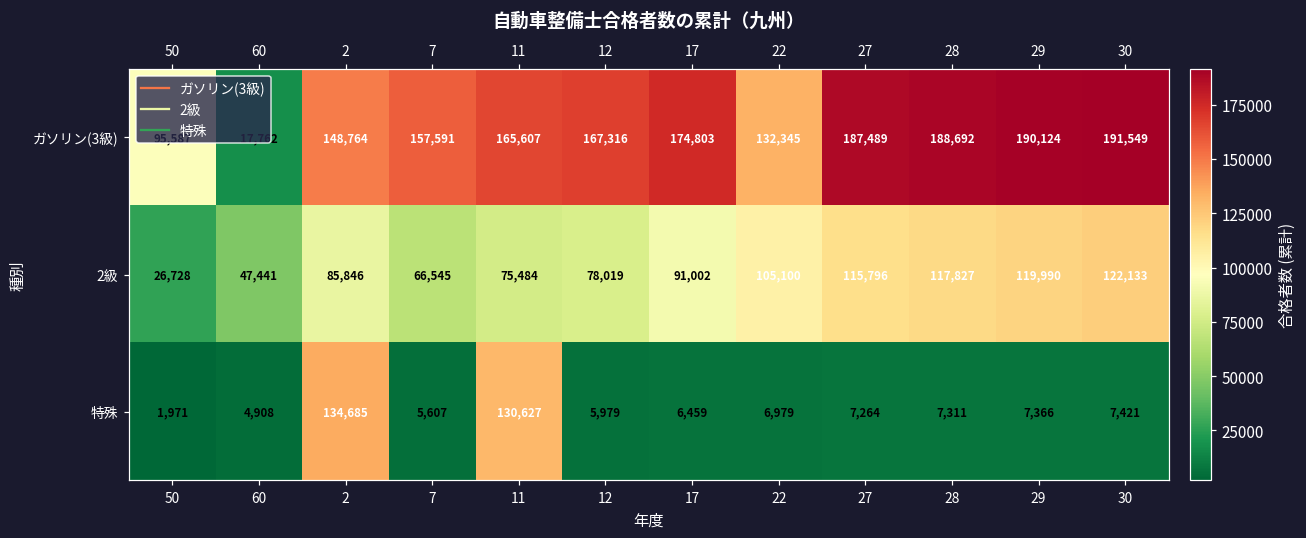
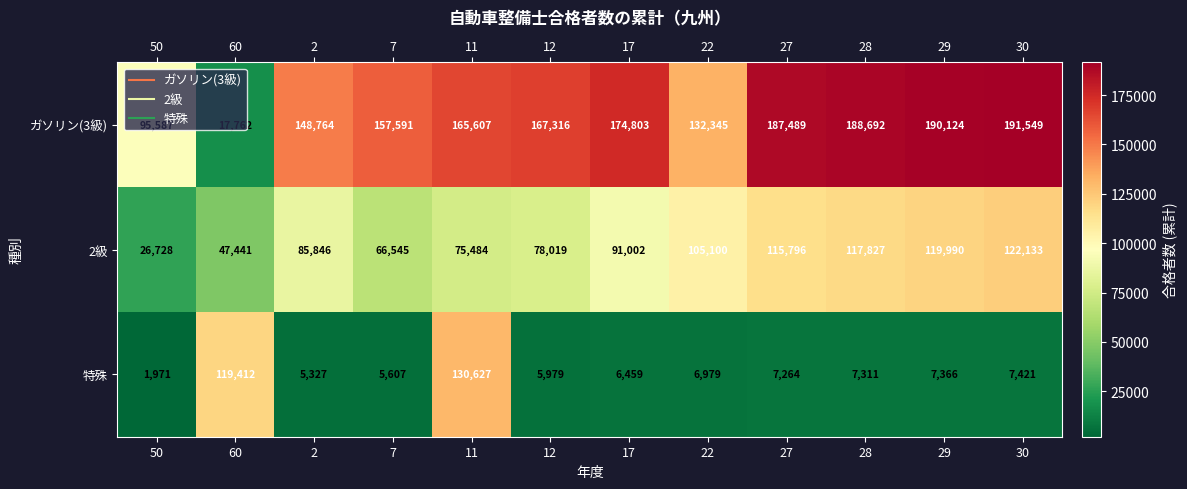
  {
    "ガソリン(3級)": {
      "2": "148,764",
      "7": "157,591",
      "11": "165,607",
      "12": "167,316",
      "17": "174,803",
      "22": "132,345",
      "27": "187,489",
      "28": "188,692",
      "29": "190,124",
      "30": "191,549"
    },
    "2級": {
      "50": "26,728",
      "60": "47,441",
      "2": "85,846",
      "7": "66,545",
      "11": "75,484",
      "12": "78,019",
      "17": "91,002",
      "22": "105,100",
      "27": "115,796",
      "28": "117,827",
      "29": "119,990",
      "30": "122,133"
    },
    "特殊": {
      "50": "1,971",
-     "60": "4,908",
-     "2": "134,685",
+     "60": "119,412",
+     "2": "5,327",
      "7": "5,607",
      "11": "130,627",
      "12": "5,979",
      "17": "6,459",
      "22": "6,979",
      "27": "7,264",
      "28": "7,311",
      "29": "7,366",
      "30": "7,421"
    }
  }
